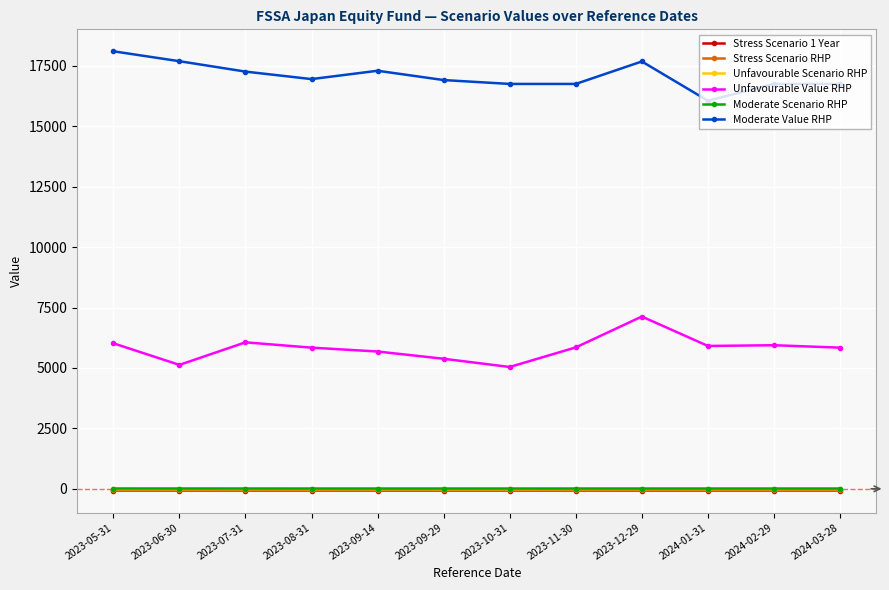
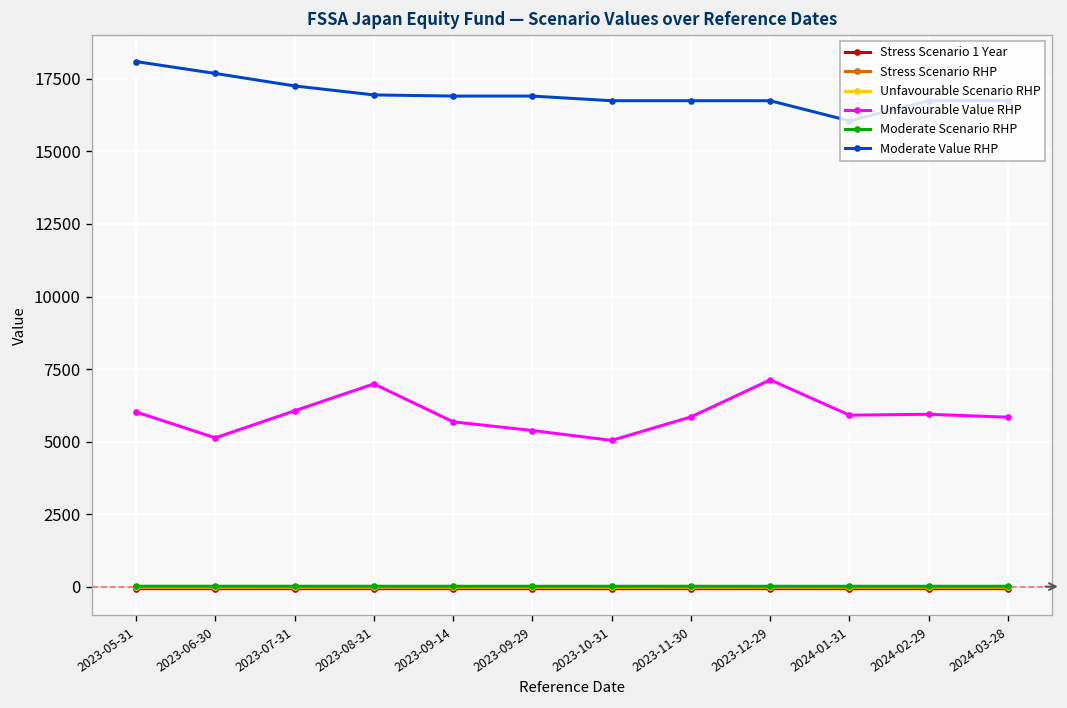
  {
    "Unfavourable Value RHP": {
      "2023-05-31": 6000,
      "2023-06-30": 5100,
      "2023-07-31": 6100,
-     "2023-08-31": 5800,
+     "2023-08-31": 7000,
      "2023-09-14": 5700,
      "2023-09-29": 5400,
      "2023-10-31": 5000,
      "2023-11-30": 5900,
      "2023-12-29": 7100,
      "2024-01-31": 5900,
      "2024-02-29": 5900,
      "2024-03-28": 5800
    },
    "Moderate Value RHP": {
      "2023-05-31": 18100,
      "2023-06-30": 17700,
      "2023-07-31": 17300,
      "2023-08-31": 17000,
-     "2023-09-14": 17300,
+     "2023-09-14": 16900,
      "2023-09-29": 16900,
      "2023-10-31": 16800,
      "2023-11-30": 16800,
-     "2023-12-29": 17700
+     "2023-12-29": 16800
    }
  }
